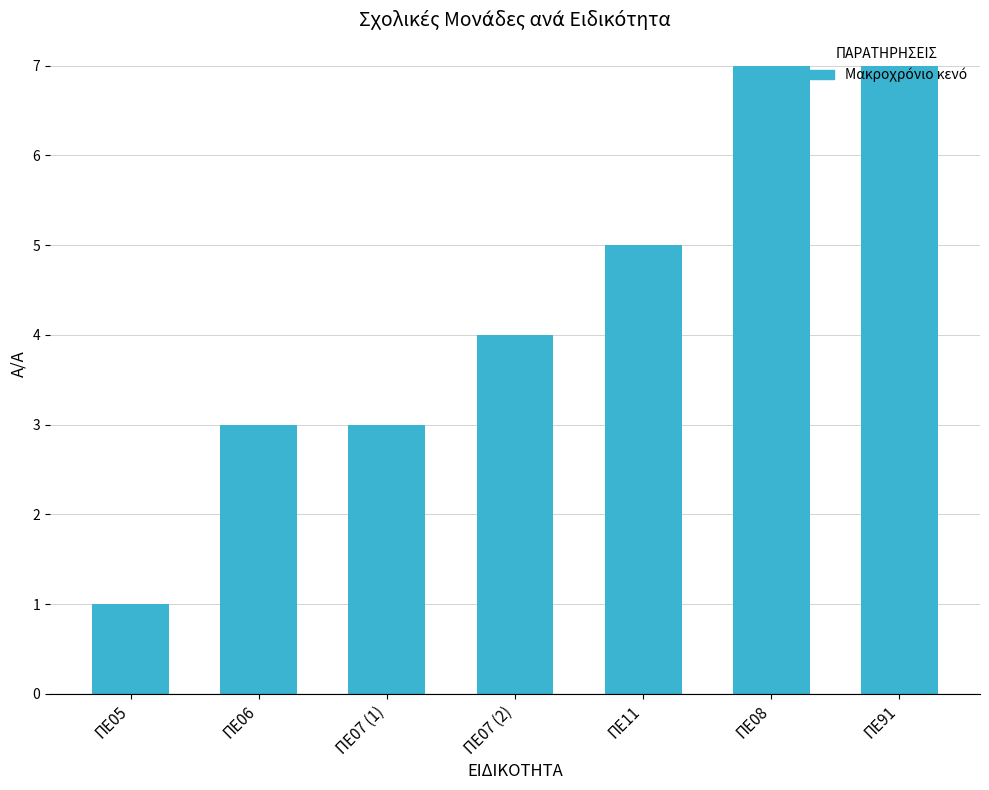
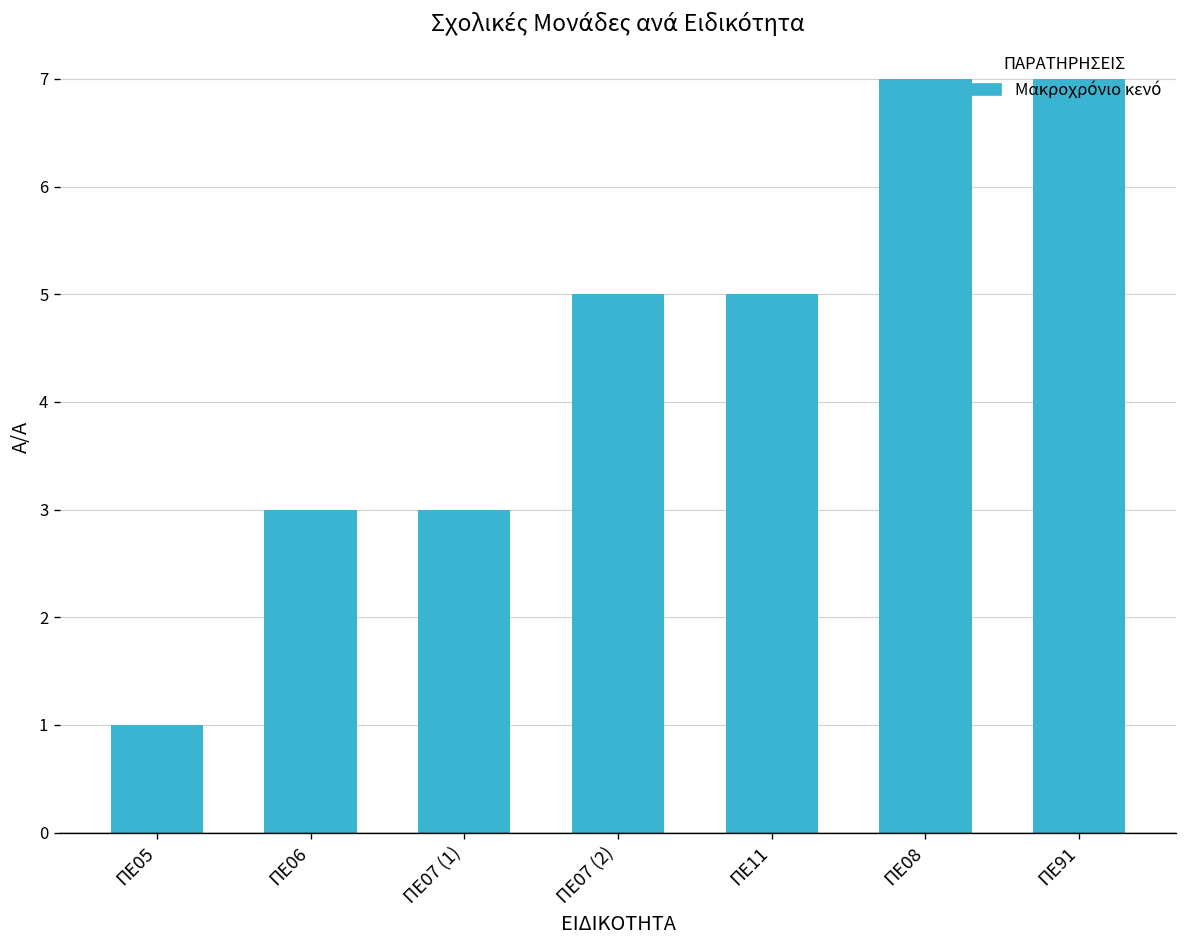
  {
    "ΠΕ05": 1,
    "ΠΕ06": 3,
    "ΠΕ07 (1)": 3,
-   "ΠΕ07 (2)": 4,
+   "ΠΕ07 (2)": 5,
    "ΠΕ11": 5,
    "ΠΕ08": 7,
    "ΠΕ91": 7
  }
